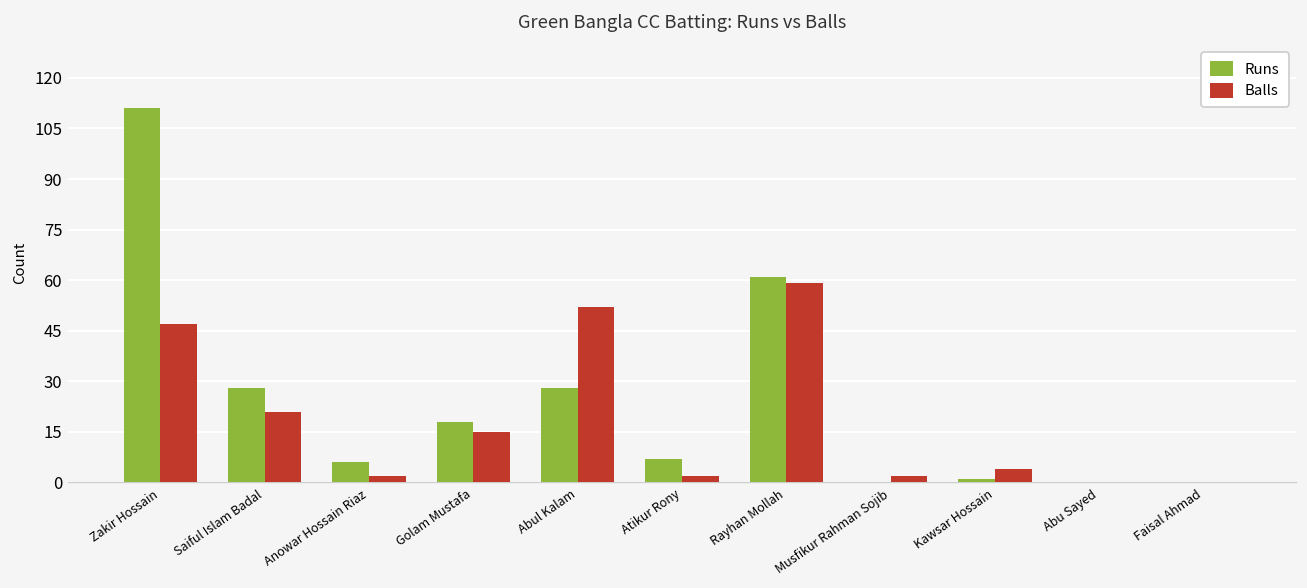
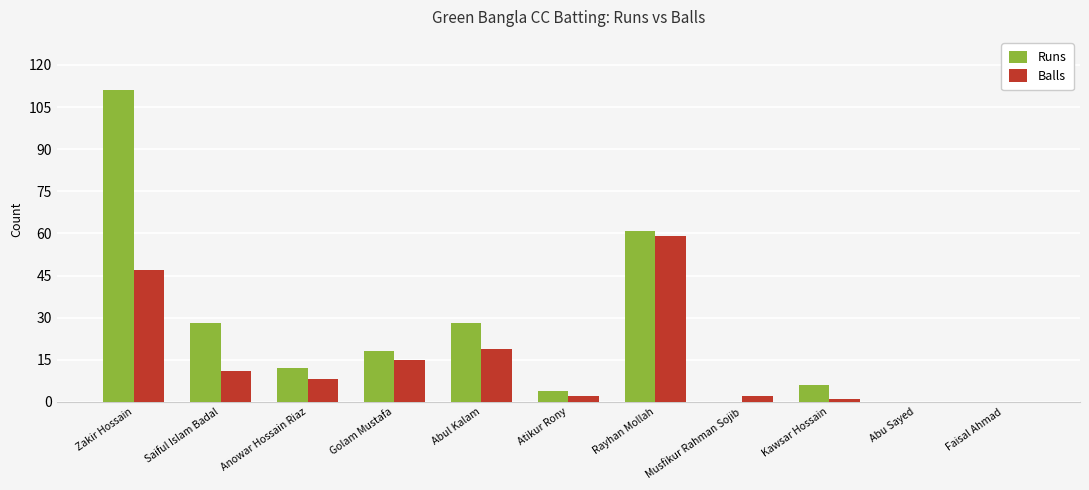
  {
    "Runs": {
      "Zakir Hossain": 111,
      "Saiful Islam Badal": 28,
-     "Anowar Hossain Riaz": 6,
+     "Anowar Hossain Riaz": 12,
      "Golam Mustafa": 18,
      "Abul Kalam": 28,
-     "Atikur Rony": 7,
+     "Atikur Rony": 4,
      "Rayhan Mollah": 61,
      "Musfikur Rahman Sojib": 0,
-     "Kawsar Hossain": 1,
+     "Kawsar Hossain": 6,
      "Abu Sayed": 0,
      "Faisal Ahmad": 0
    },
    "Balls": {
      "Zakir Hossain": 47,
-     "Saiful Islam Badal": 21,
-     "Anowar Hossain Riaz": 2,
+     "Saiful Islam Badal": 11,
+     "Anowar Hossain Riaz": 8,
      "Golam Mustafa": 15,
-     "Abul Kalam": 52,
+     "Abul Kalam": 19,
      "Atikur Rony": 2,
      "Rayhan Mollah": 59,
      "Musfikur Rahman Sojib": 2,
-     "Kawsar Hossain": 4,
+     "Kawsar Hossain": 1,
      "Abu Sayed": 0,
      "Faisal Ahmad": 0
    }
  }
